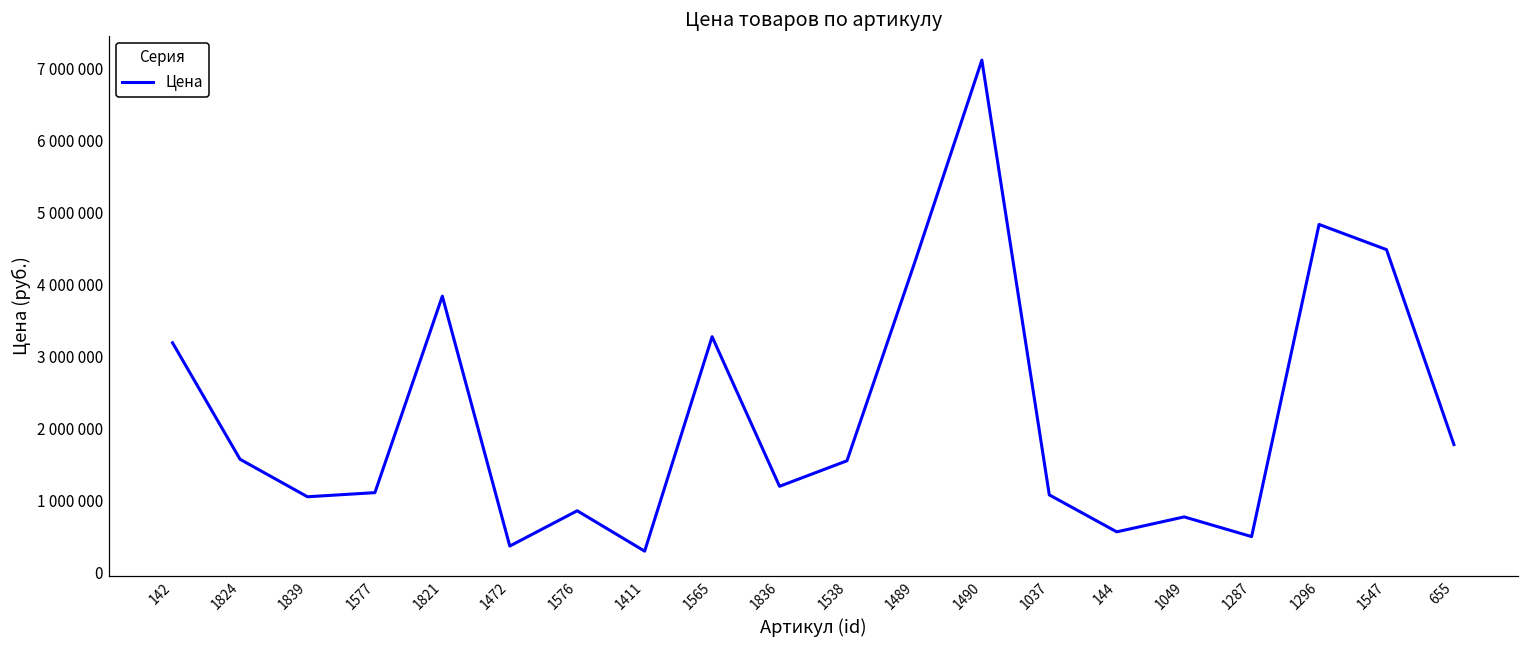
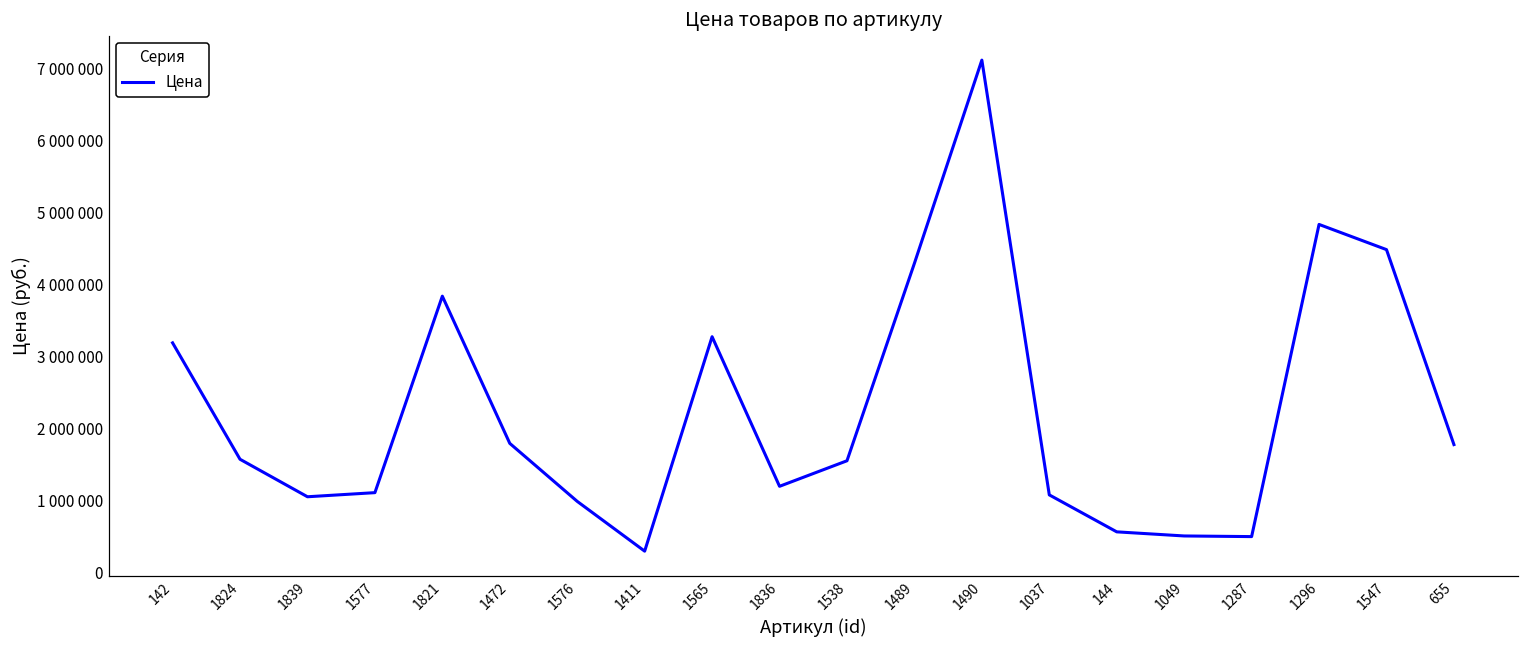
  {
    "142": 3200000,
    "1824": 1600000,
    "1839": 1100000,
    "1577": 1100000,
    "1821": 3800000,
-   "1472": 400000,
-   "1576": 900000,
+   "1472": 1800000,
+   "1576": 1000000,
    "1411": 300000,
    "1565": 3300000,
    "1836": 1200000,
    "1538": 1500000,
    "1489": 4300000,
    "1490": 7100000,
    "1037": 1100000,
    "144": 600000,
-   "1049": 800000,
+   "1049": 500000,
    "1287": 500000,
    "1296": 4800000,
    "1547": 4500000,
    "655": 1800000
  }
